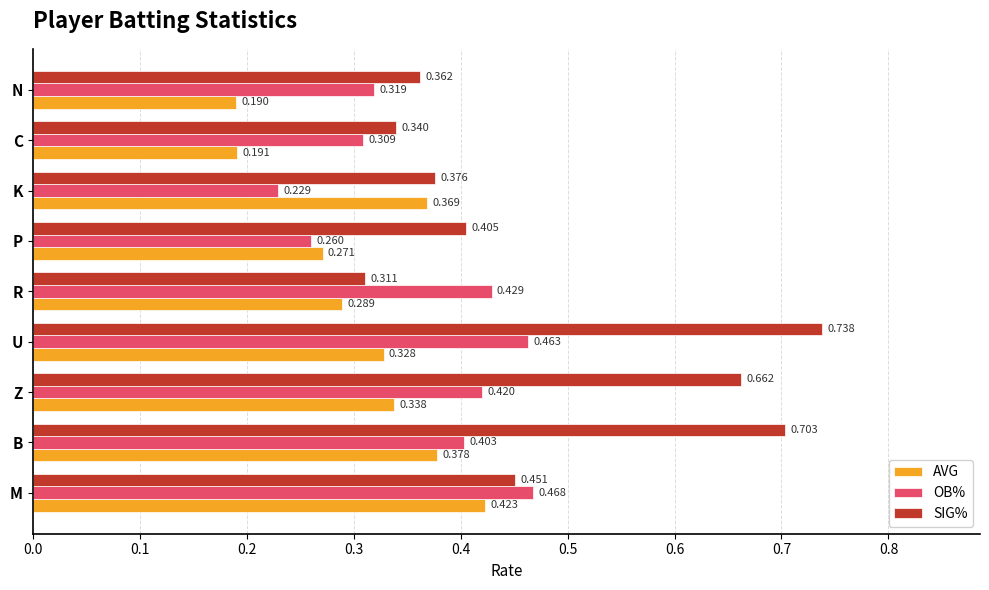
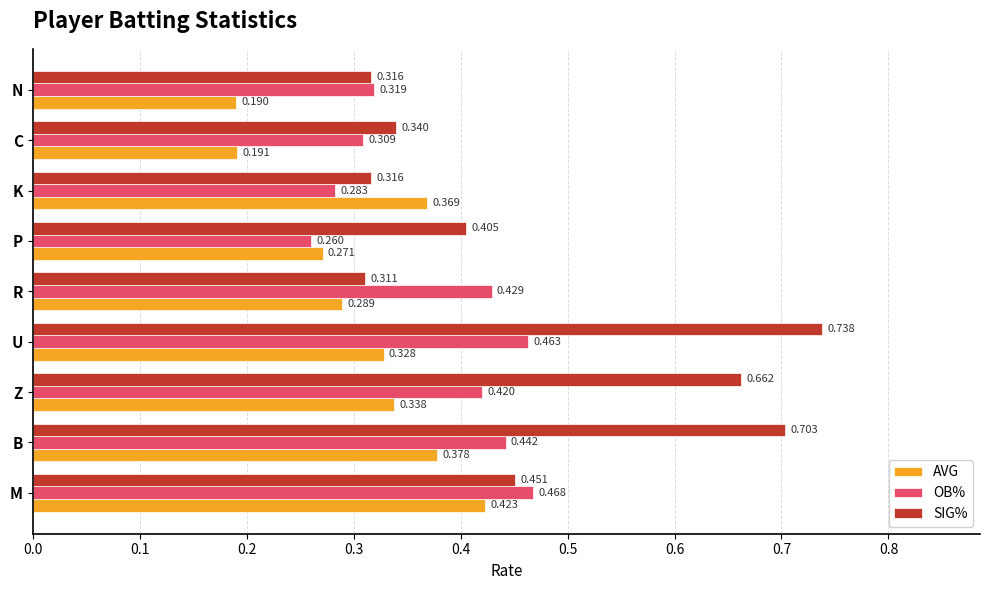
  {
    "AVG": {
      "N": 0.190,
      "C": 0.191,
      "K": 0.369,
      "P": 0.271,
      "R": 0.289,
      "U": 0.328,
      "Z": 0.338,
      "B": 0.378,
      "M": 0.423
    },
    "OB%": {
      "N": 0.319,
      "C": 0.309,
-     "K": 0.229,
+     "K": 0.283,
      "P": 0.260,
      "R": 0.429,
      "U": 0.463,
      "Z": 0.420,
-     "B": 0.403,
+     "B": 0.442,
      "M": 0.468
    },
    "SIG%": {
-     "N": 0.362,
+     "N": 0.316,
      "C": 0.340,
-     "K": 0.376,
+     "K": 0.316,
      "P": 0.405,
      "R": 0.311,
      "U": 0.738,
      "Z": 0.662,
      "B": 0.703,
      "M": 0.451
    }
  }
